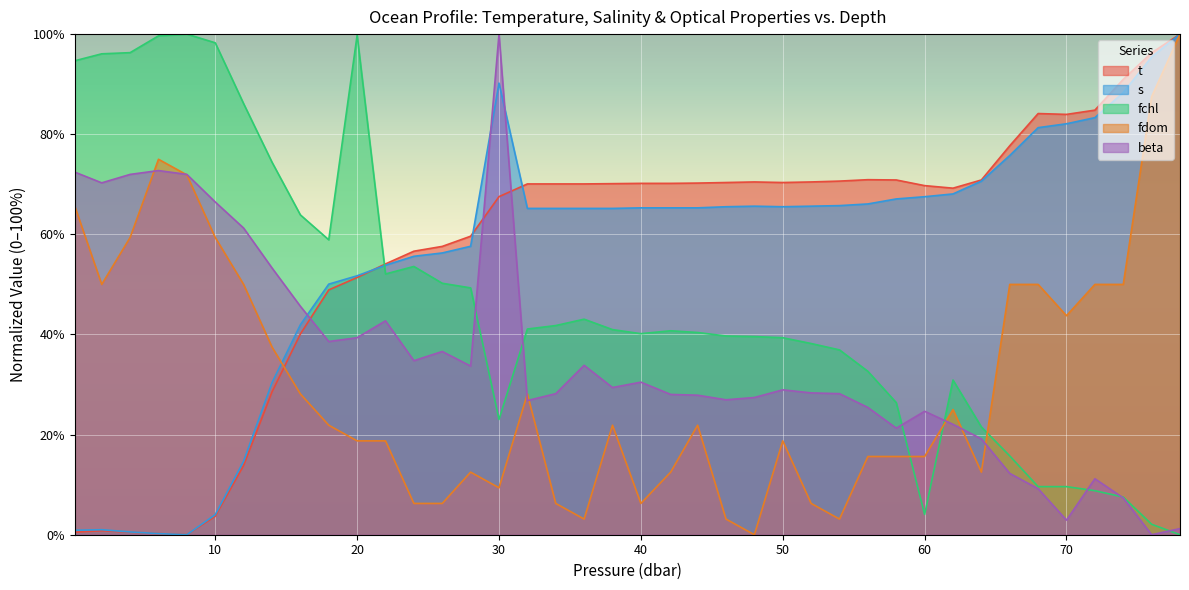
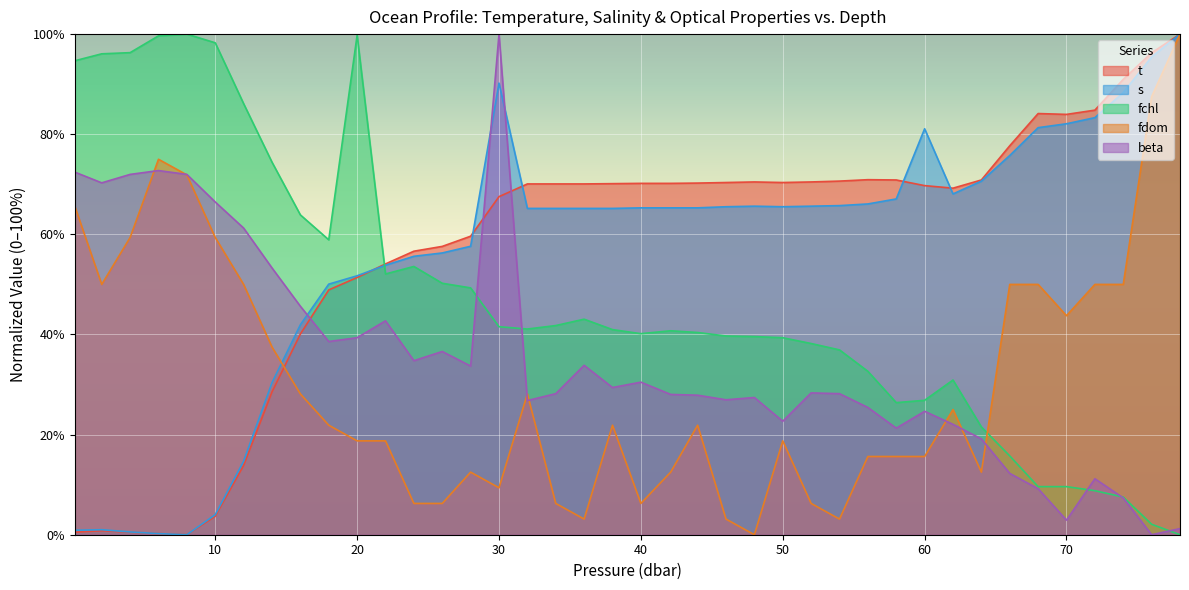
  {
    "s": {
      "30": "90%",
      "40": "65%",
      "50": "66%",
-     "60": "68%",
+     "60": "81%",
      "70": "82%"
    },
    "fchl": {
      "10": "98%",
      "20": "100%",
-     "30": "23%",
+     "30": "42%",
      "40": "40%",
      "50": "39%",
-     "60": "4%",
+     "60": "27%",
      "70": "10%"
    },
    "beta": {
      "10": "66%",
      "20": "39%",
      "30": "100%",
      "40": "30%",
-     "50": "29%",
+     "50": "23%",
      "60": "25%",
      "70": "3%"
    }
  }
